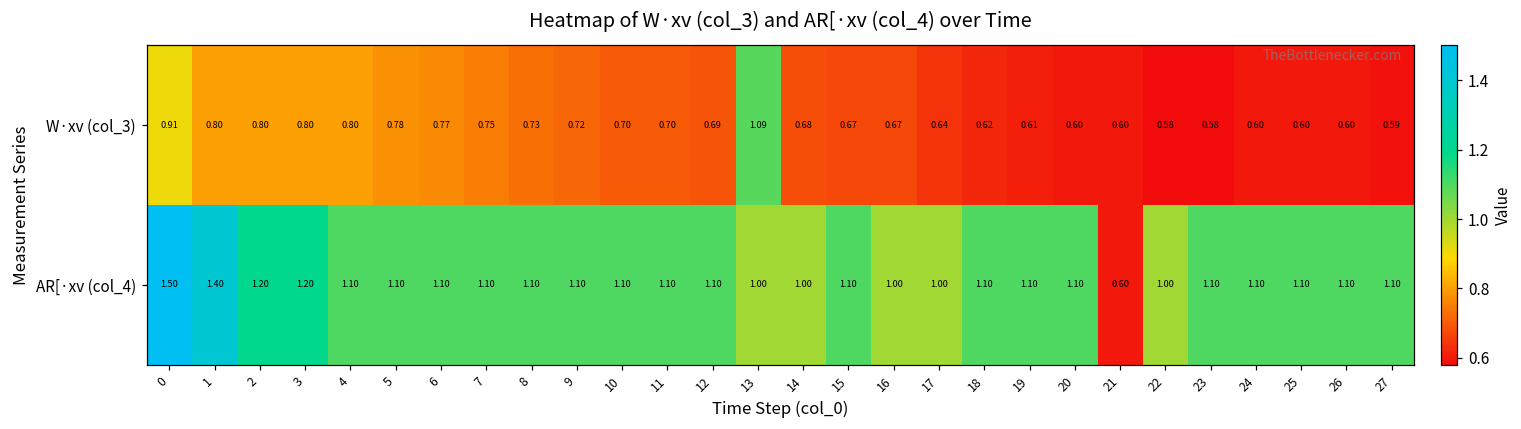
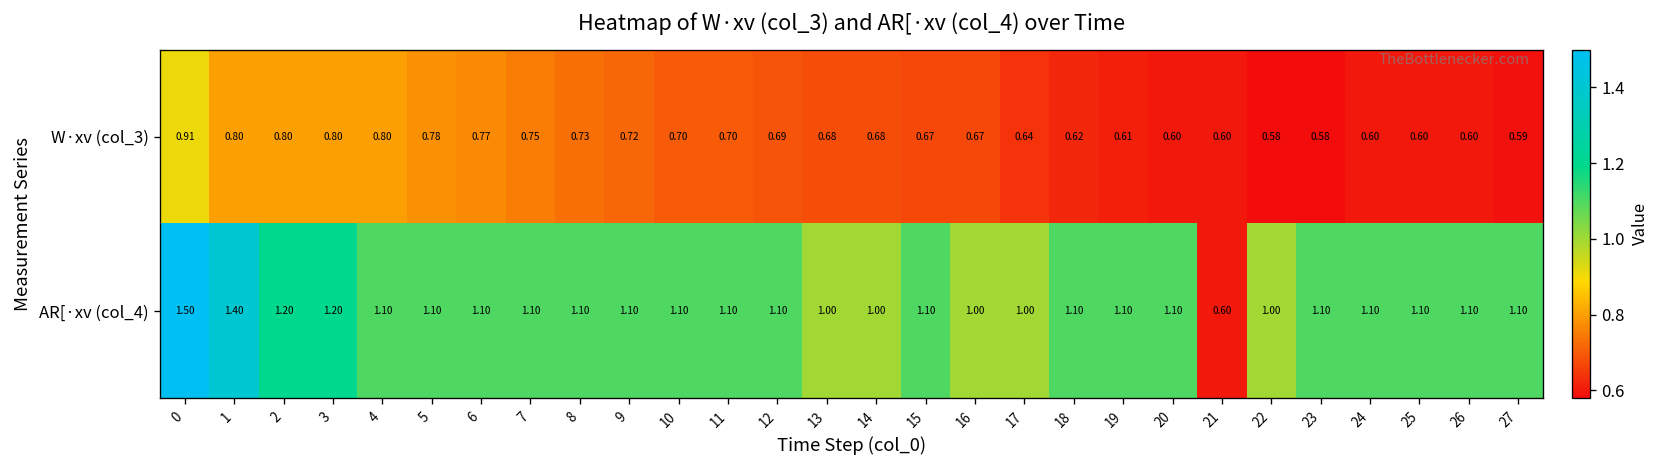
  {
    "W·xv (col_3)": {
      "0": 0.91,
      "1": 0.80,
      "2": 0.80,
      "3": 0.80,
      "4": 0.80,
      "5": 0.78,
      "6": 0.77,
      "7": 0.75,
      "8": 0.73,
      "9": 0.72,
      "10": 0.70,
      "11": 0.70,
      "12": 0.69,
-     "13": 1.09,
+     "13": 0.68,
      "14": 0.68,
      "15": 0.67,
      "16": 0.67,
      "17": 0.64,
      "18": 0.62,
      "19": 0.61,
      "20": 0.60,
      "21": 0.60,
      "22": 0.58,
      "23": 0.58,
      "24": 0.60,
      "25": 0.60,
      "27": 0.59
    },
    "AR[·xv (col_4)": {
      "0": 1.50,
      "1": 1.40,
      "2": 1.20,
      "3": 1.20,
      "4": 1.10,
      "5": 1.10,
      "6": 1.10,
      "7": 1.10,
      "8": 1.10,
      "9": 1.10,
      "10": 1.10,
      "11": 1.10,
      "12": 1.10,
      "13": 1.00,
      "14": 1.00,
      "15": 1.10,
      "16": 1.00,
      "17": 1.00,
      "18": 1.10,
      "19": 1.10,
      "20": 1.10,
      "21": 0.60,
      "22": 1.00,
      "23": 1.10,
      "24": 1.10,
      "25": 1.10,
      "26": 1.10,
      "27": 1.10
    }
  }
